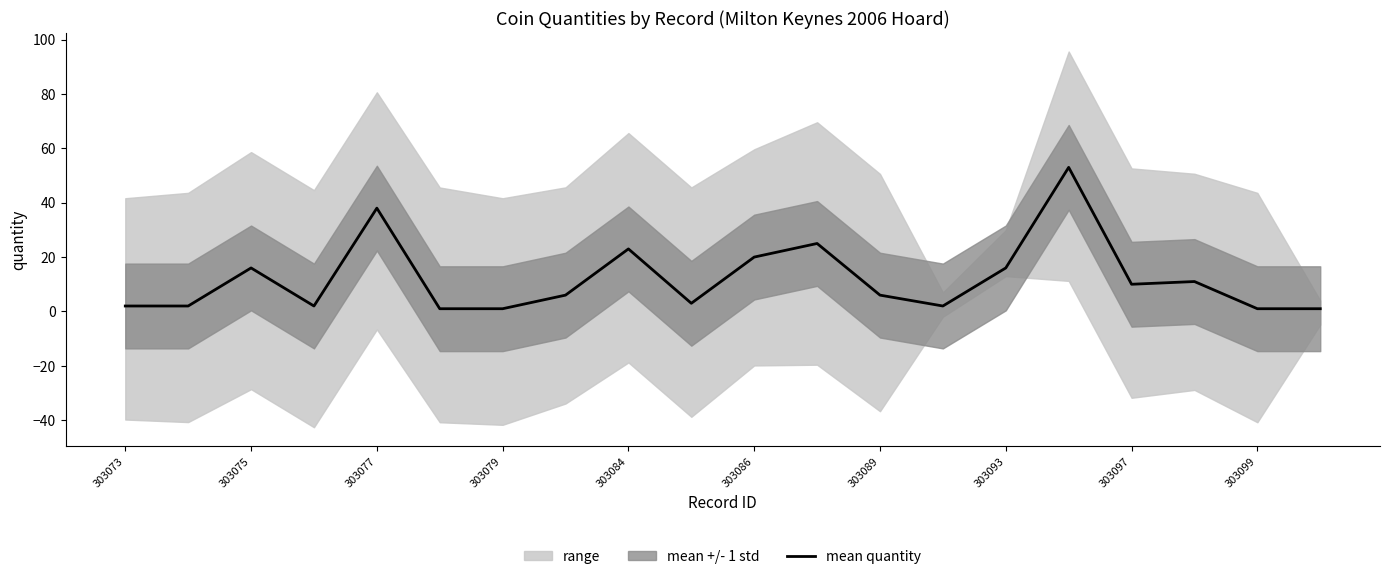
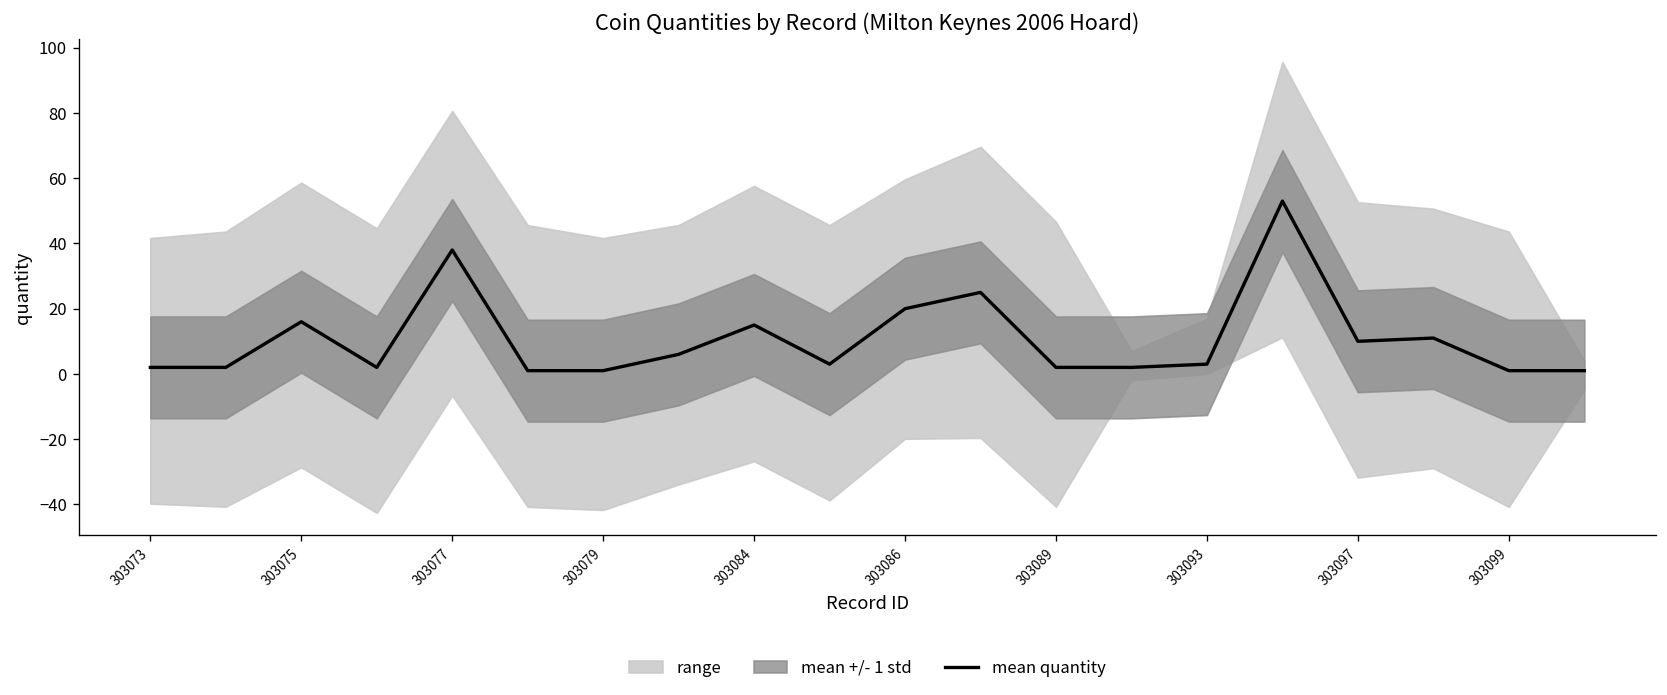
  {
    "mean quantity": {
      "303073": 2,
      "303075": 16,
      "303077": 38,
      "303079": 1,
-     "303084": 23,
+     "303084": 15,
      "303086": 20,
-     "303089": 6,
-     "303093": 16,
+     "303089": 2,
+     "303093": 3,
      "303097": 10,
      "303099": 1
    }
  }
